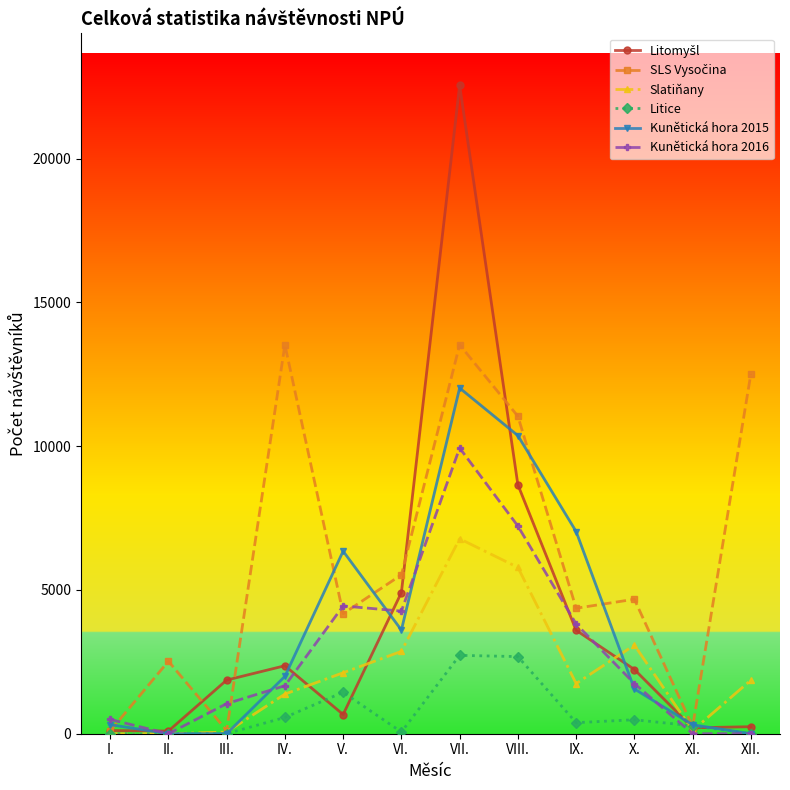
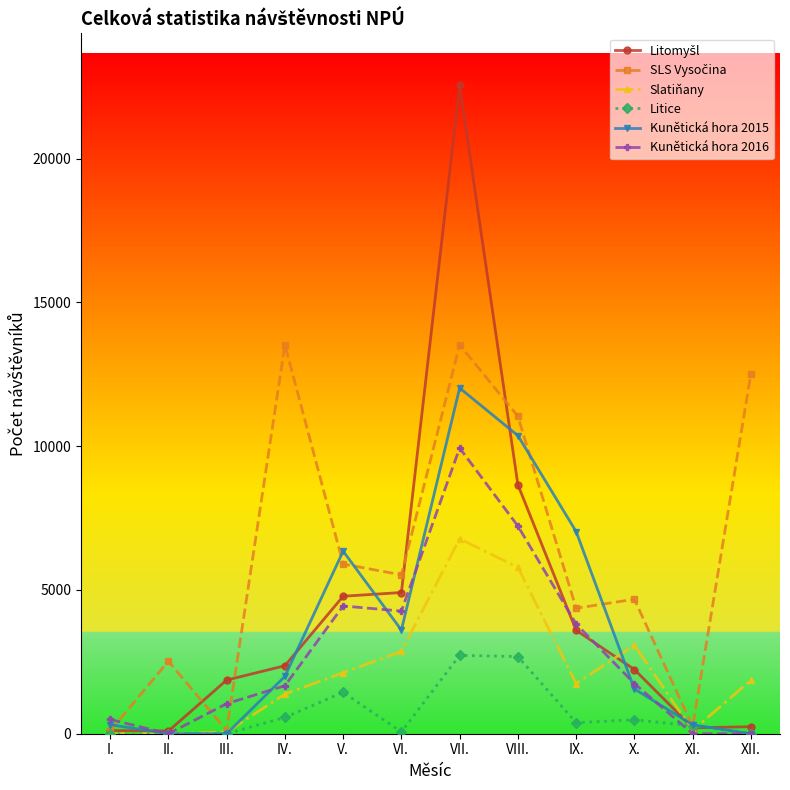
  {
    "Litomyšl": {
      "II.": 100,
      "III.": 1900,
      "IV.": 2400,
-     "V.": 700,
+     "V.": 4800,
      "VI.": 4900,
      "VII.": 22500,
      "VIII.": 8700,
      "IX.": 3600,
      "X.": 2200,
      "XII.": 200
    },
    "SLS Vysočina": {
      "II.": 2500,
      "IV.": 13500,
-     "V.": 4200,
+     "V.": 5900,
      "VI.": 5500,
      "VII.": 13500,
      "VIII.": 11000,
      "IX.": 4400,
      "X.": 4700,
      "XII.": 12500
    },
    "Slatiňany": {
      "IV.": 1400,
      "V.": 2100,
      "VI.": 2900,
      "VII.": 6800,
      "VIII.": 5800,
      "IX.": 1700,
      "X.": 3100,
      "XI.": 100,
      "XII.": 1900
    },
    "Litice": {
      "IV.": 600,
      "V.": 1400,
      "VI.": 100,
      "VII.": 2700,
      "VIII.": 2700,
      "IX.": 400,
      "X.": 500
    },
    "Kunětická hora 2015": {
      "I.": 300,
      "IV.": 2000,
      "V.": 6300,
      "VI.": 3600,
      "VII.": 12000,
      "VIII.": 10400,
      "IX.": 7000,
      "X.": 1600
    },
    "Kunětická hora 2016": {
      "I.": 500,
      "III.": 1000,
      "IV.": 1700,
      "V.": 4400,
      "VI.": 4300,
      "VII.": 9900,
      "VIII.": 7200,
      "IX.": 3800,
      "X.": 1700,
      "XI.": 0
    }
  }
